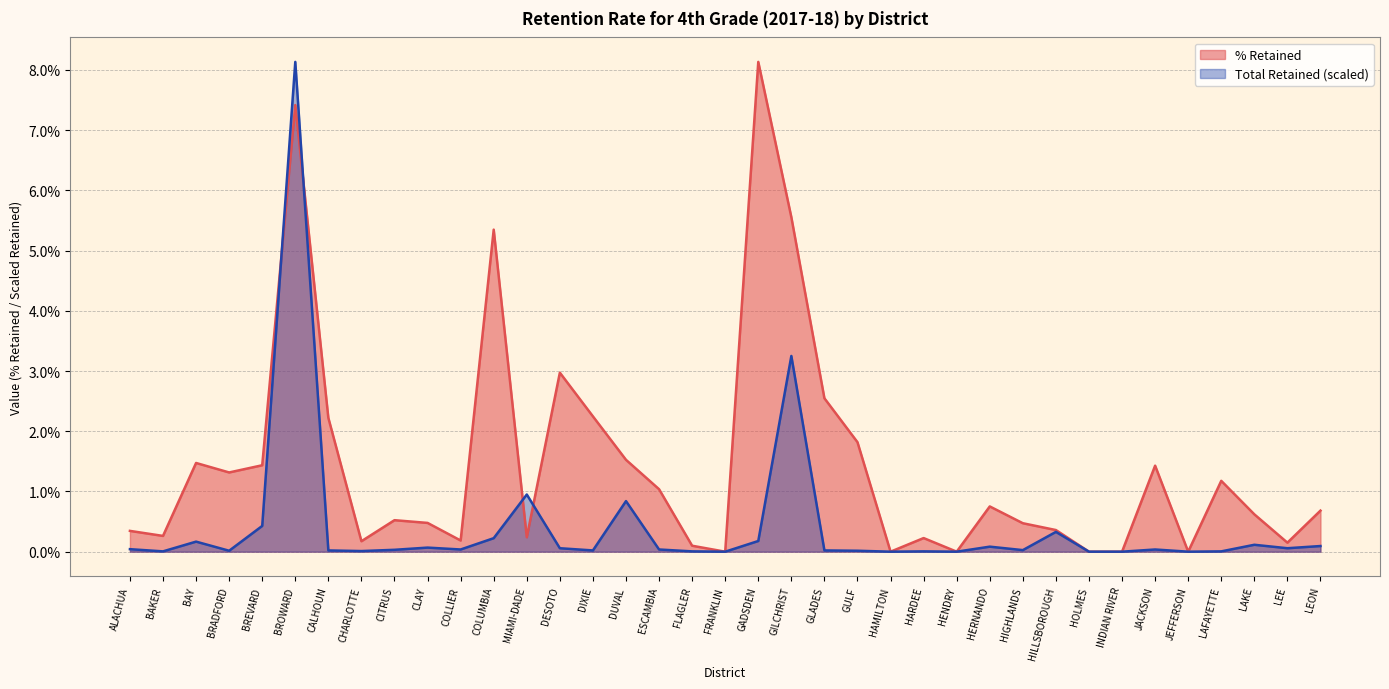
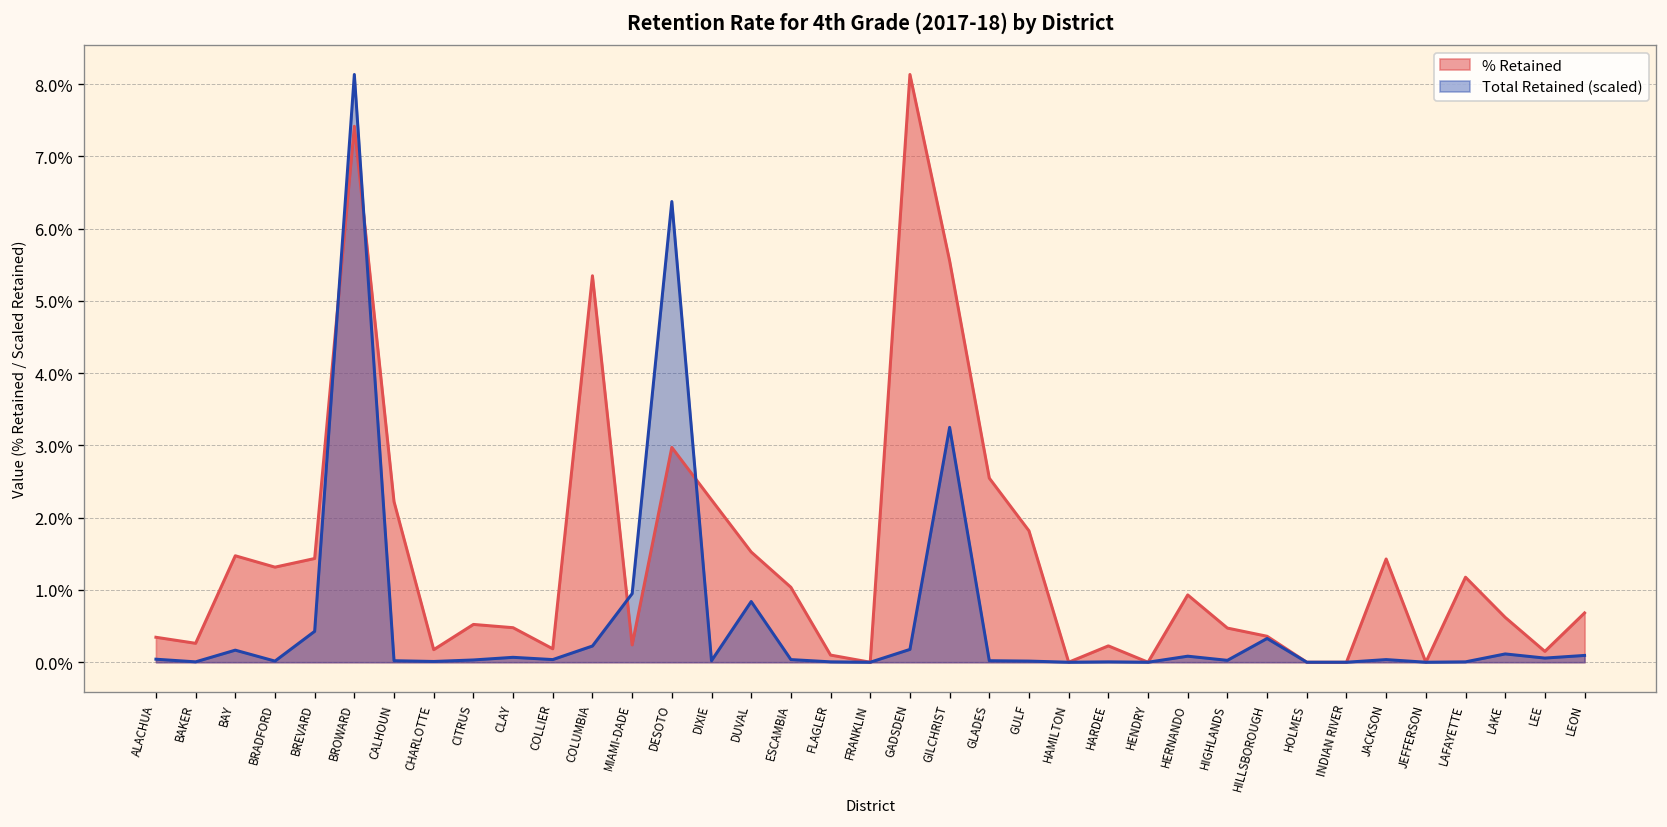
  {
    "% Retained": {
      "ALACHUA": "0.3%",
      "BAKER": "0.3%",
      "BAY": "1.5%",
      "BRADFORD": "1.3%",
      "BREVARD": "1.4%",
      "BROWARD": "7.4%",
      "CALHOUN": "2.2%",
      "CHARLOTTE": "0.2%",
      "CITRUS": "0.5%",
      "CLAY": "0.5%",
      "COLLIER": "0.2%",
      "COLUMBIA": "5.3%",
      "MIAMI-DADE": "0.2%",
      "DESOTO": "3.0%",
      "DIXIE": "2.2%",
      "DUVAL": "1.5%",
      "ESCAMBIA": "1.0%",
      "FLAGLER": "0.1%",
      "GADSDEN": "8.1%",
      "GILCHRIST": "5.6%",
      "GLADES": "2.5%",
      "GULF": "1.8%",
      "HARDEE": "0.2%",
-     "HERNANDO": "0.8%",
+     "HERNANDO": "0.9%",
      "HIGHLANDS": "0.5%",
      "JACKSON": "1.4%",
      "LAFAYETTE": "1.2%",
      "LAKE": "0.6%",
      "LEE": "0.1%",
      "LEON": "0.7%"
    },
    "Total Retained (scaled)": {
      "ALACHUA": "0.0%",
      "BAKER": "0.0%",
      "BAY": "0.2%",
      "BRADFORD": "0.0%",
      "BREVARD": "0.4%",
      "BROWARD": "8.1%",
      "CALHOUN": "0.0%",
      "CHARLOTTE": "0.0%",
      "CITRUS": "0.0%",
      "CLAY": "0.1%",
      "COLLIER": "0.0%",
      "COLUMBIA": "0.2%",
      "MIAMI-DADE": "0.9%",
-     "DESOTO": "0.1%",
+     "DESOTO": "6.4%",
      "DIXIE": "0.0%",
      "DUVAL": "0.8%",
      "ESCAMBIA": "0.0%",
      "FLAGLER": "0.0%",
      "GADSDEN": "0.2%",
      "GILCHRIST": "3.3%",
      "GLADES": "0.0%",
      "GULF": "0.0%",
      "HARDEE": "0.0%",
      "HERNANDO": "0.1%",
      "HIGHLANDS": "0.0%",
      "JACKSON": "0.0%",
      "LAFAYETTE": "0.0%",
      "LAKE": "0.1%",
      "LEE": "0.1%",
      "LEON": "0.1%"
    }
  }
